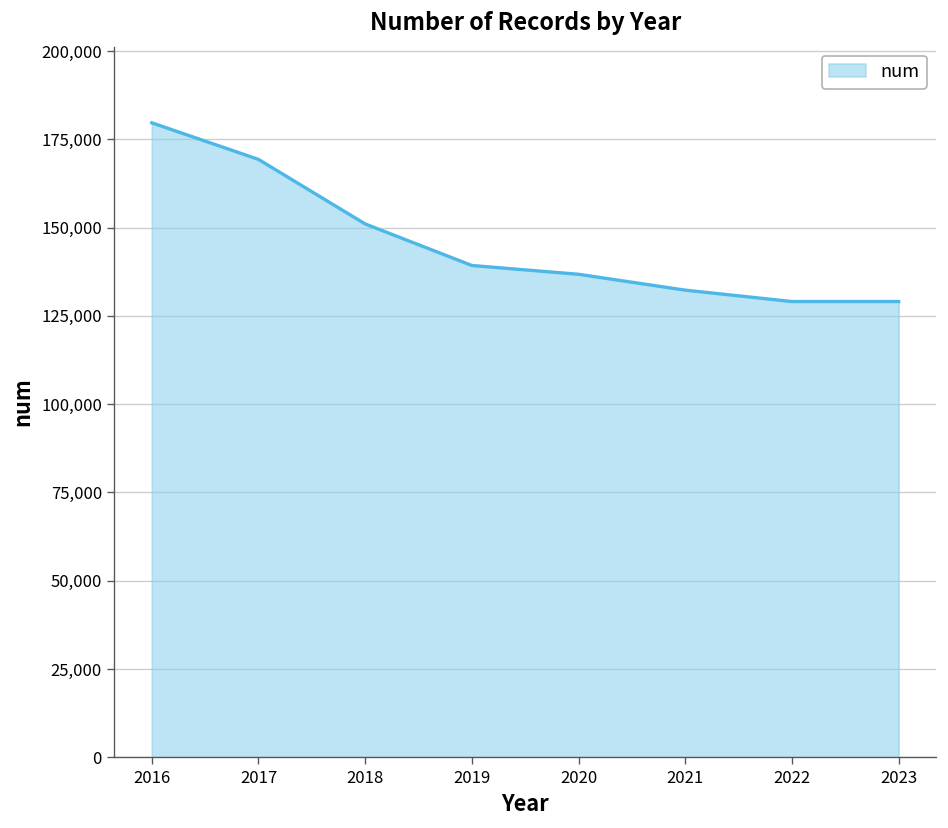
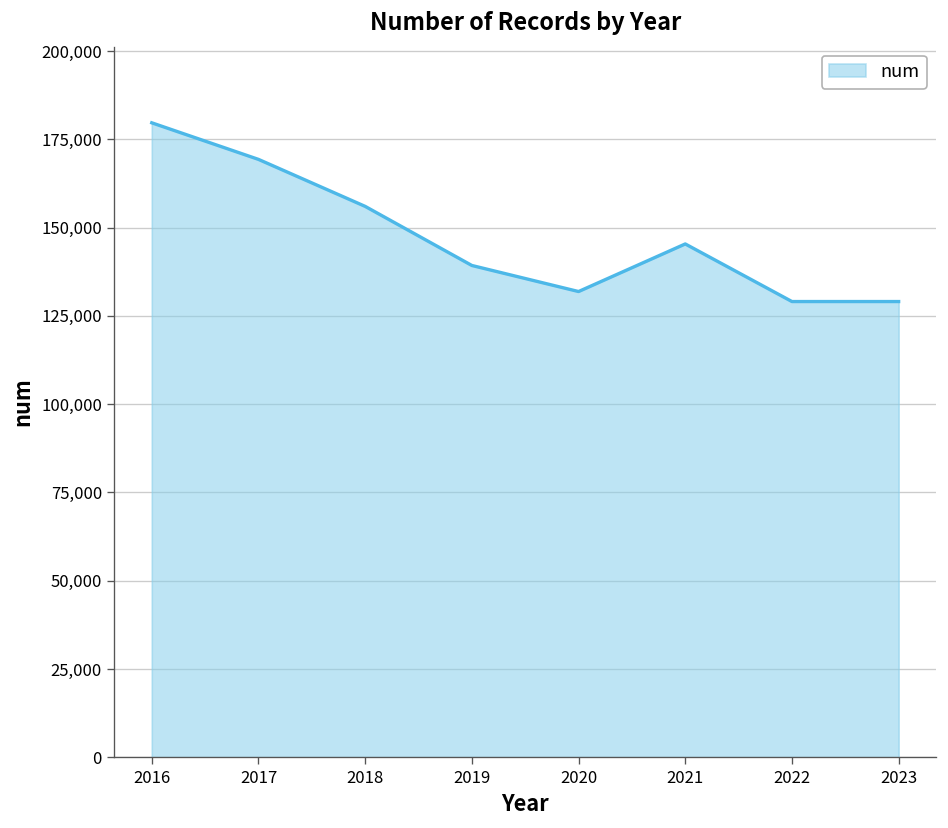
  {
    "2016": "180,000",
    "2017": "169,000",
-   "2018": "151,000",
+   "2018": "156,000",
    "2019": "139,000",
-   "2020": "137,000",
-   "2021": "132,000",
+   "2020": "132,000",
+   "2021": "145,000",
    "2022": "129,000",
    "2023": "129,000"
  }
